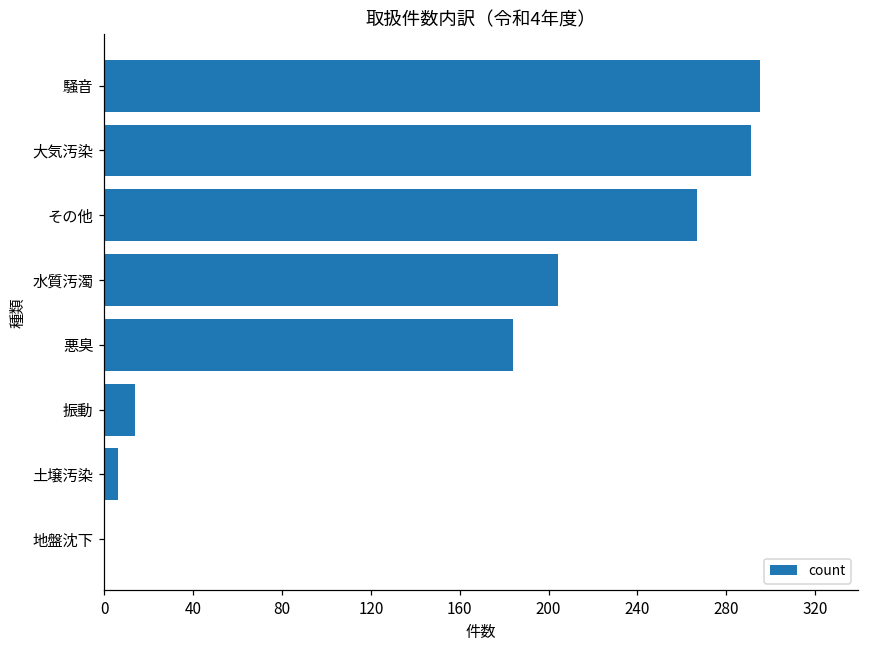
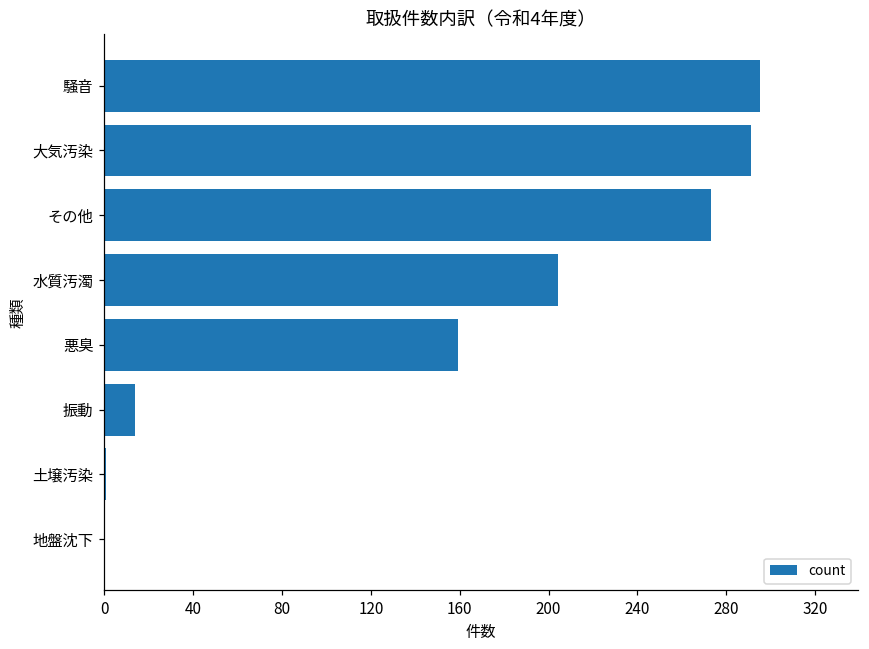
  {
    "騒音": 295,
    "大気汚染": 291,
-   "その他": 267,
+   "その他": 273,
    "水質汚濁": 204,
-   "悪臭": 184,
+   "悪臭": 159,
    "振動": 14,
-   "土壌汚染": 6,
+   "土壌汚染": 1,
    "地盤沈下": 0
  }
